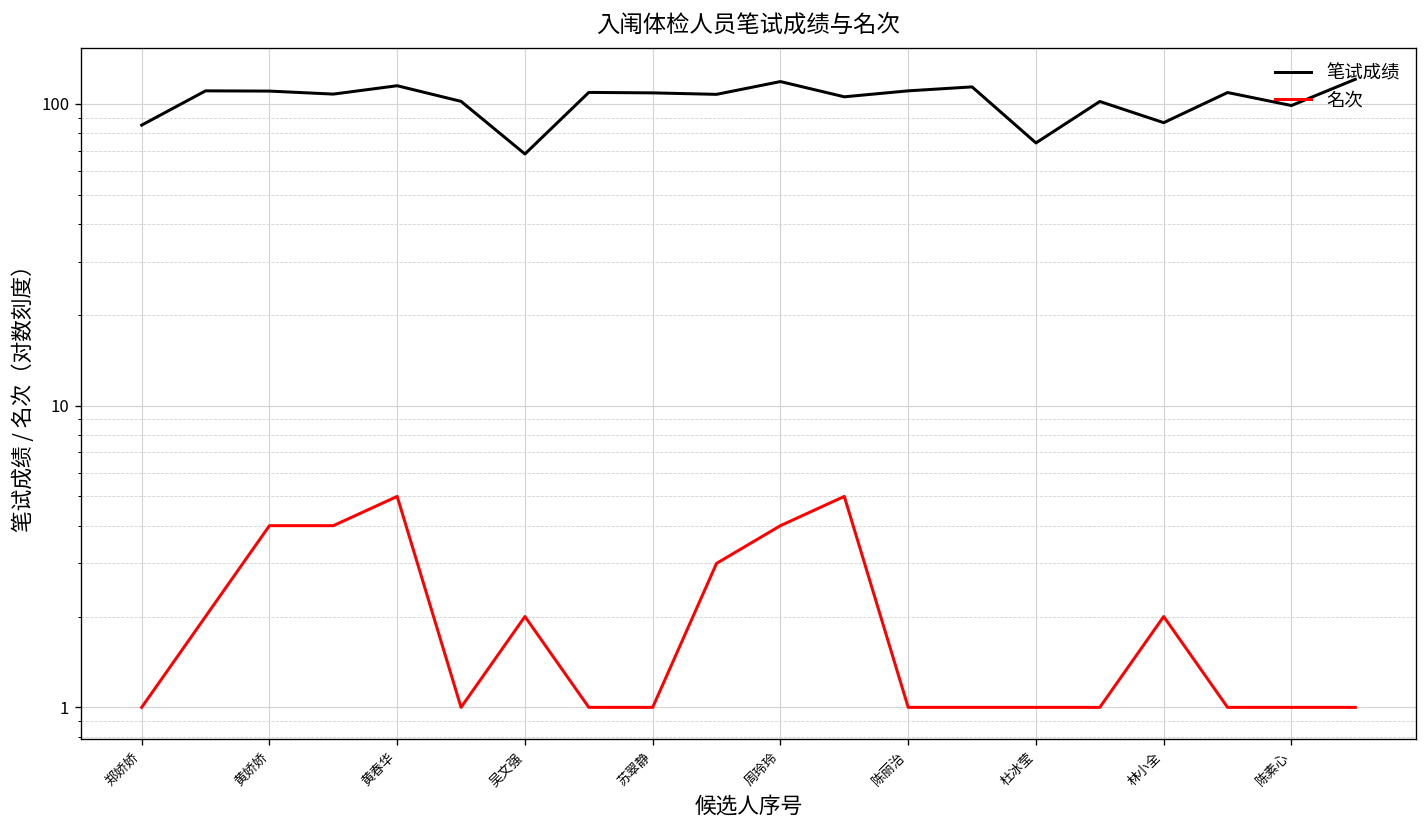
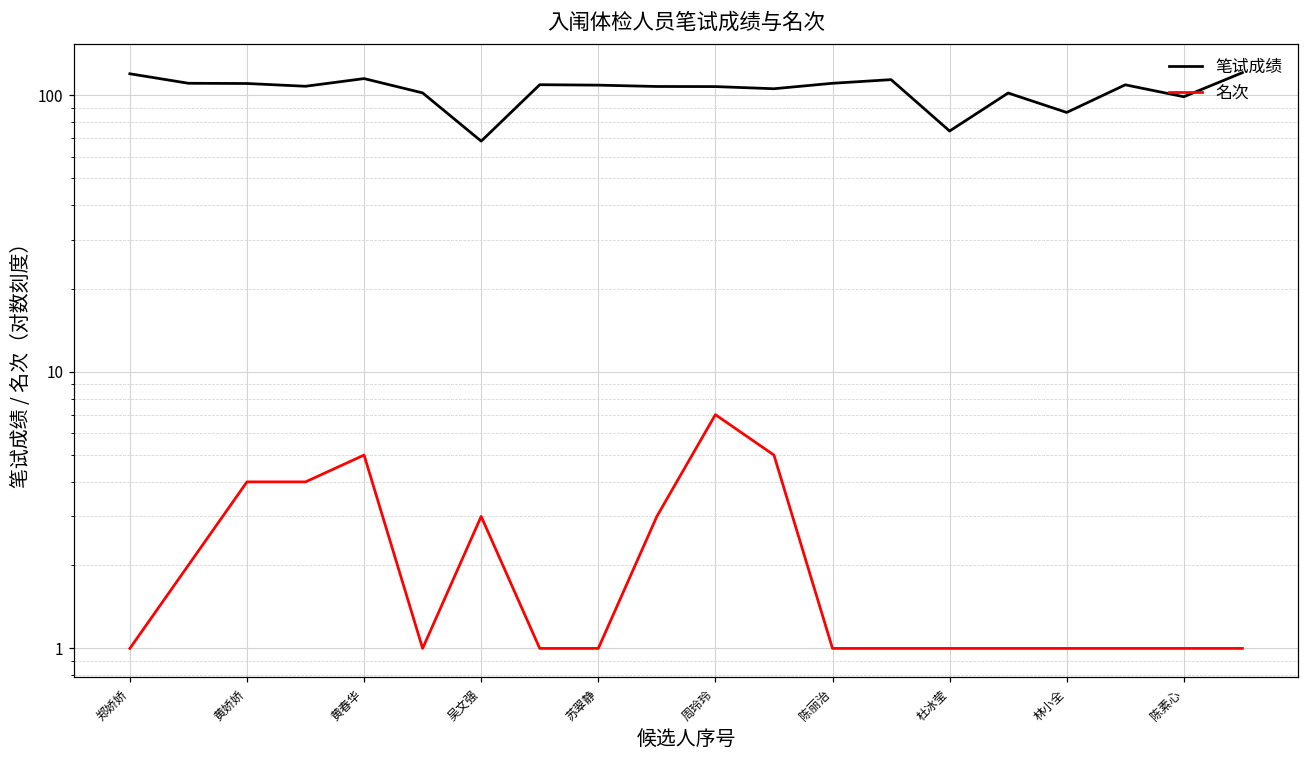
  {
    "笔试成绩": {
-     "郑娇娇": 85,
+     "郑娇娇": 120,
      "黄娇娇": 110,
      "黄春华": 110,
      "吴文强": 68,
      "苏翠静": 109,
-     "周玲玲": 120,
+     "周玲玲": 107,
      "陈丽治": 110,
      "杜冰莹": 74,
      "林小全": 87,
      "陈素心": 99
    },
    "名次": {
      "郑娇娇": 1,
      "黄娇娇": 4,
      "黄春华": 5,
-     "吴文强": 2,
+     "吴文强": 3,
      "苏翠静": 1,
-     "周玲玲": 4,
+     "周玲玲": 7,
      "陈丽治": 1,
      "杜冰莹": 1,
-     "林小全": 2,
+     "林小全": 1,
      "陈素心": 1
    }
  }
